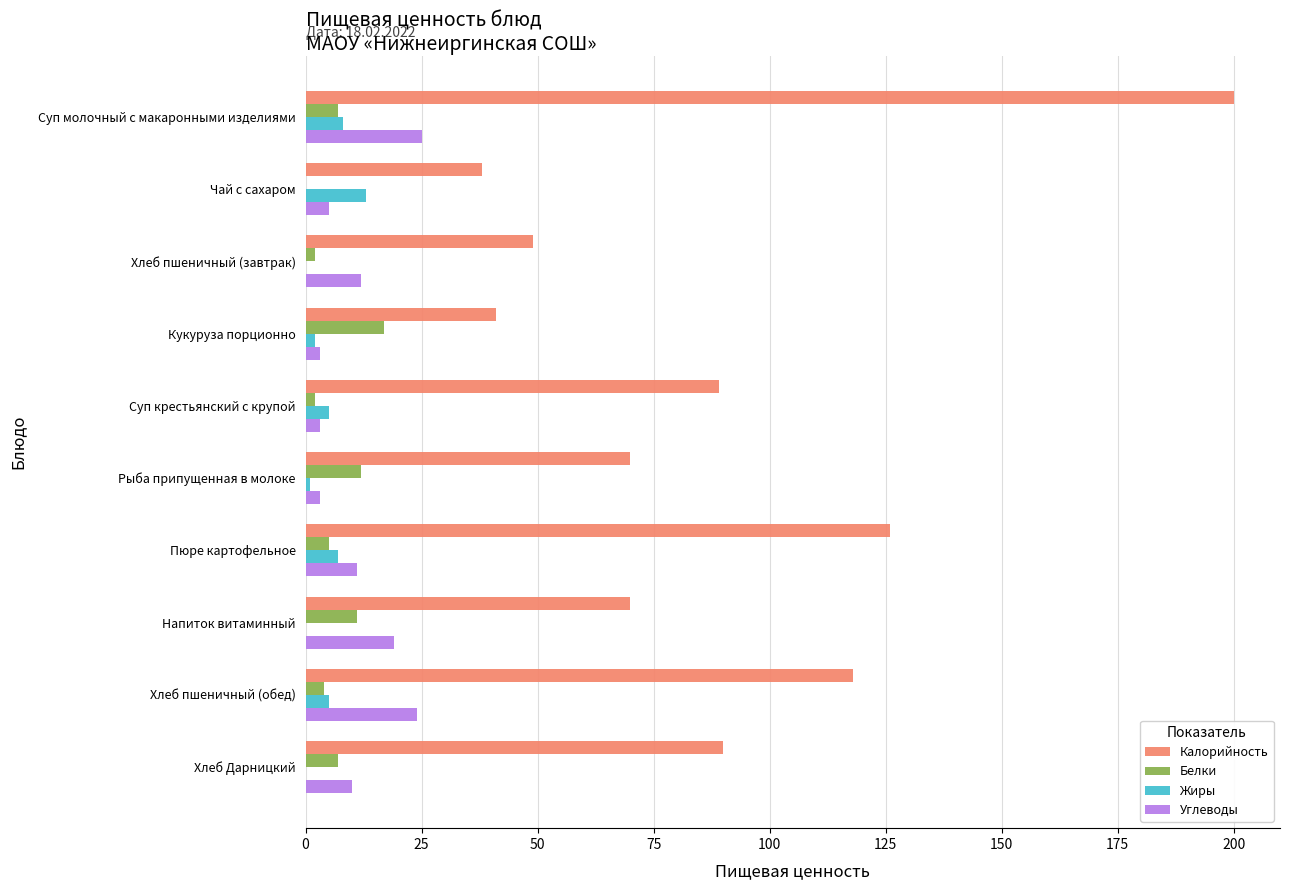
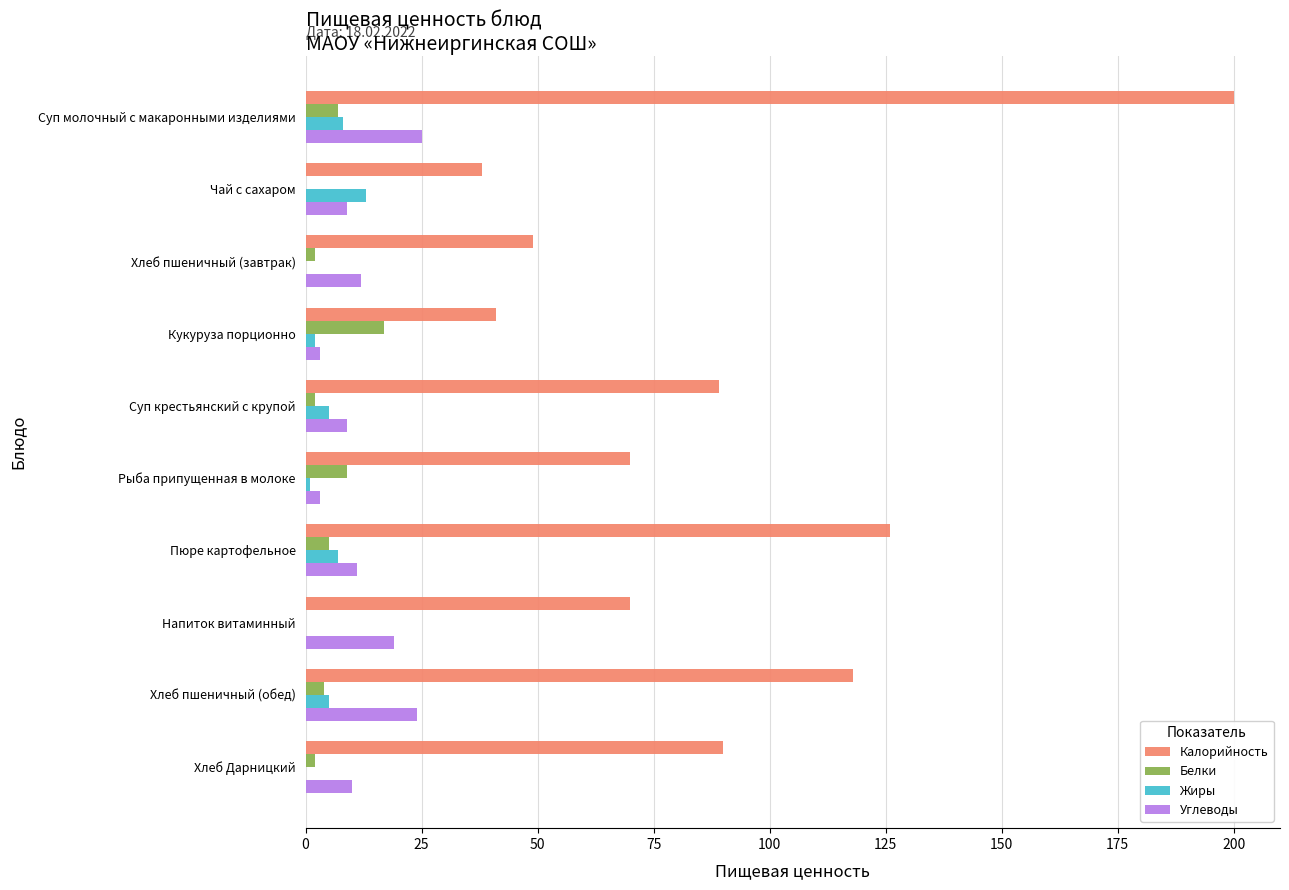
  {
    "Калорийность": {
      "Суп молочный с макаронными изделиями": 200,
      "Чай с сахаром": 38,
      "Хлеб пшеничный (завтрак)": 49,
      "Кукуруза порционно": 41,
      "Суп крестьянский с крупой": 89,
      "Рыба припущенная в молоке": 70,
      "Пюре картофельное": 126,
      "Напиток витаминный": 70,
      "Хлеб пшеничный (обед)": 118,
      "Хлеб Дарницкий": 90
    },
    "Белки": {
      "Суп молочный с макаронными изделиями": 7,
      "Чай с сахаром": 0,
      "Хлеб пшеничный (завтрак)": 2,
      "Кукуруза порционно": 17,
      "Суп крестьянский с крупой": 2,
-     "Рыба припущенная в молоке": 12,
+     "Рыба припущенная в молоке": 9,
      "Пюре картофельное": 5,
-     "Напиток витаминный": 11,
+     "Напиток витаминный": 0,
      "Хлеб пшеничный (обед)": 4,
-     "Хлеб Дарницкий": 7
+     "Хлеб Дарницкий": 2
    },
    "Жиры": {
      "Суп молочный с макаронными изделиями": 8,
      "Чай с сахаром": 13,
      "Хлеб пшеничный (завтрак)": 0,
      "Кукуруза порционно": 2,
      "Суп крестьянский с крупой": 5,
      "Рыба припущенная в молоке": 1,
      "Пюре картофельное": 7,
      "Напиток витаминный": 0,
      "Хлеб пшеничный (обед)": 5,
      "Хлеб Дарницкий": 0
    },
    "Углеводы": {
      "Суп молочный с макаронными изделиями": 25,
-     "Чай с сахаром": 5,
+     "Чай с сахаром": 9,
      "Хлеб пшеничный (завтрак)": 12,
      "Кукуруза порционно": 3,
-     "Суп крестьянский с крупой": 3,
+     "Суп крестьянский с крупой": 9,
      "Рыба припущенная в молоке": 3,
      "Пюре картофельное": 11,
      "Напиток витаминный": 19,
      "Хлеб пшеничный (обед)": 24,
      "Хлеб Дарницкий": 10
    }
  }
